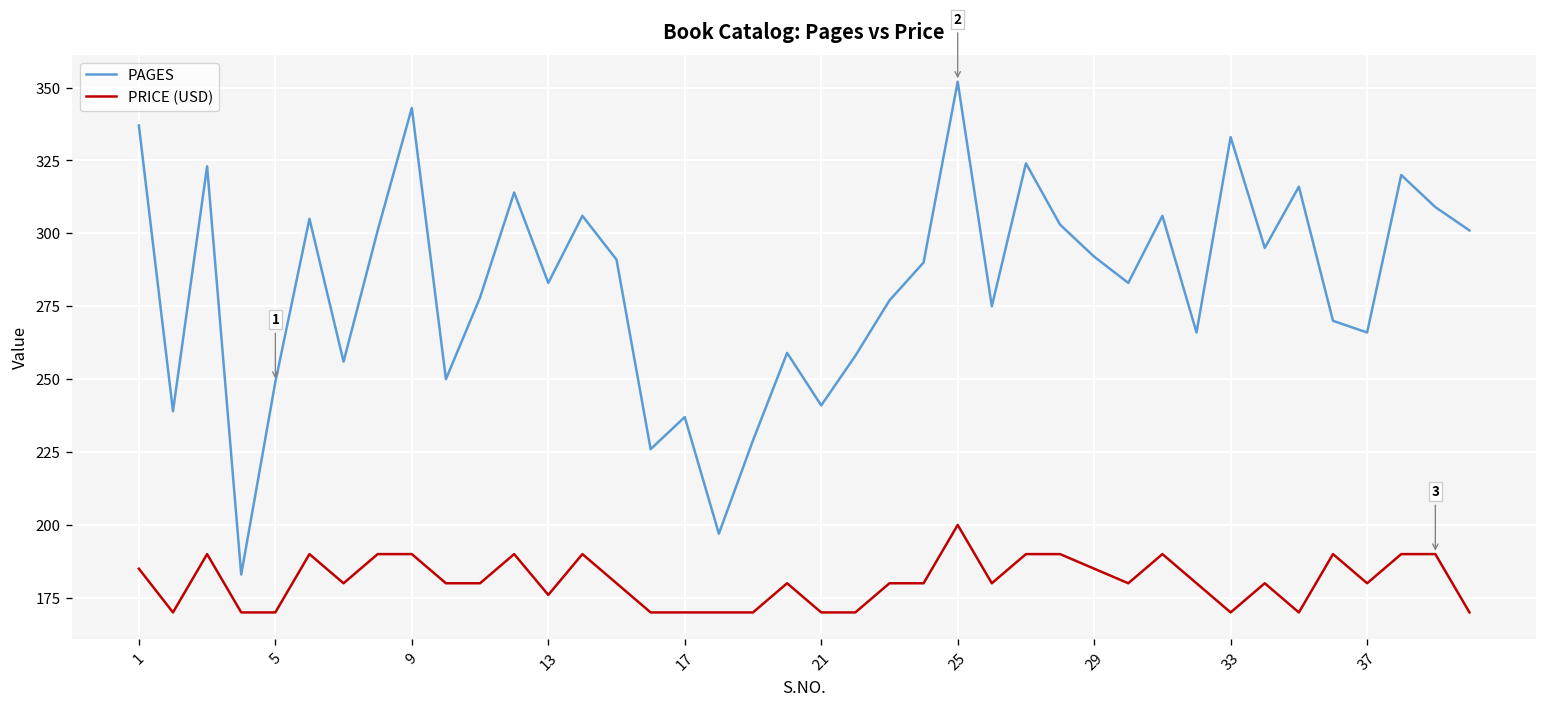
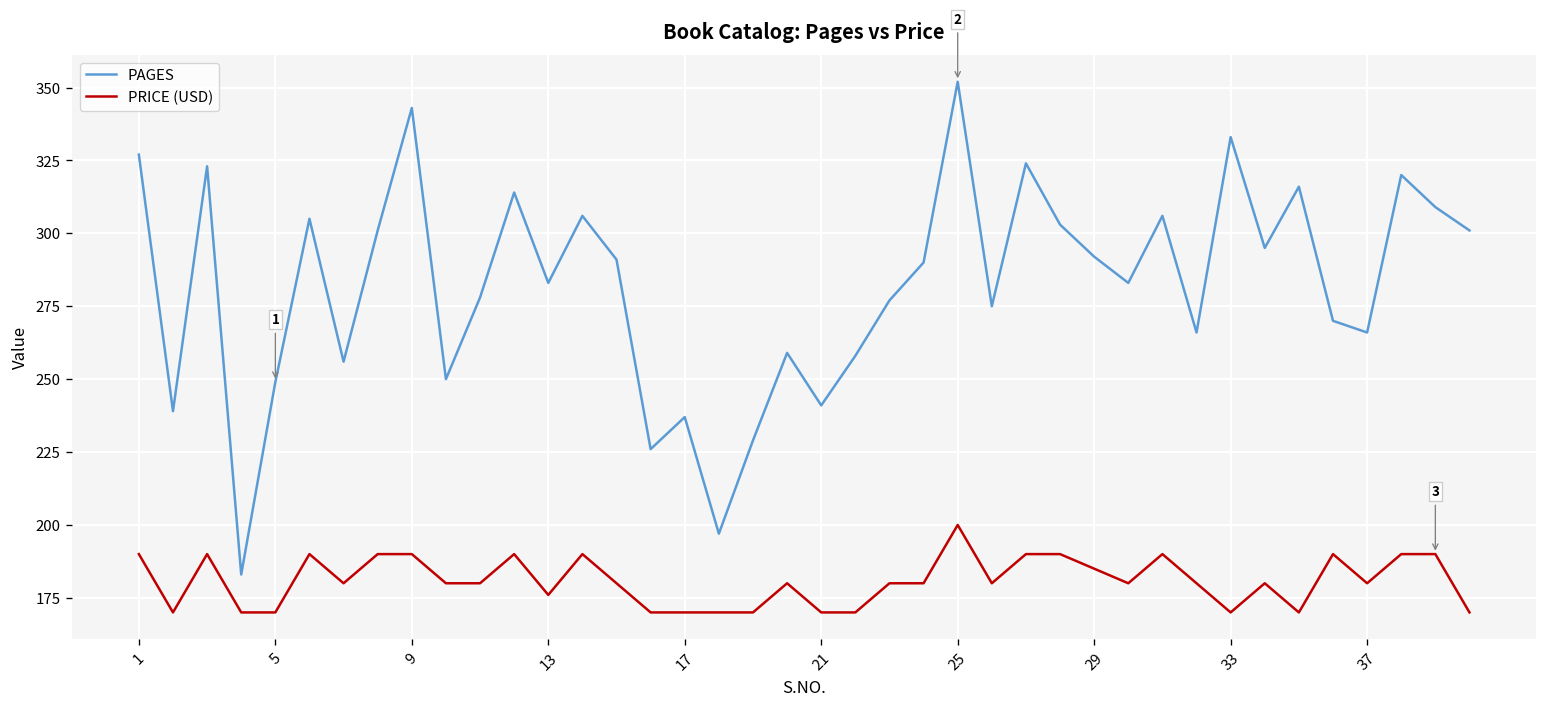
  {
    "PAGES": {
-     "1": 337,
+     "1": 327,
      "9": 343,
      "13": 283,
      "17": 237,
      "21": 241,
      "29": 292,
      "33": 333,
      "37": 266
    },
    "PRICE (USD)": {
-     "1": 185,
+     "1": 190,
      "5": 170,
      "9": 190,
      "13": 176,
      "17": 170,
      "21": 170,
      "25": 200,
      "29": 185,
      "33": 170,
      "37": 180
    }
  }
